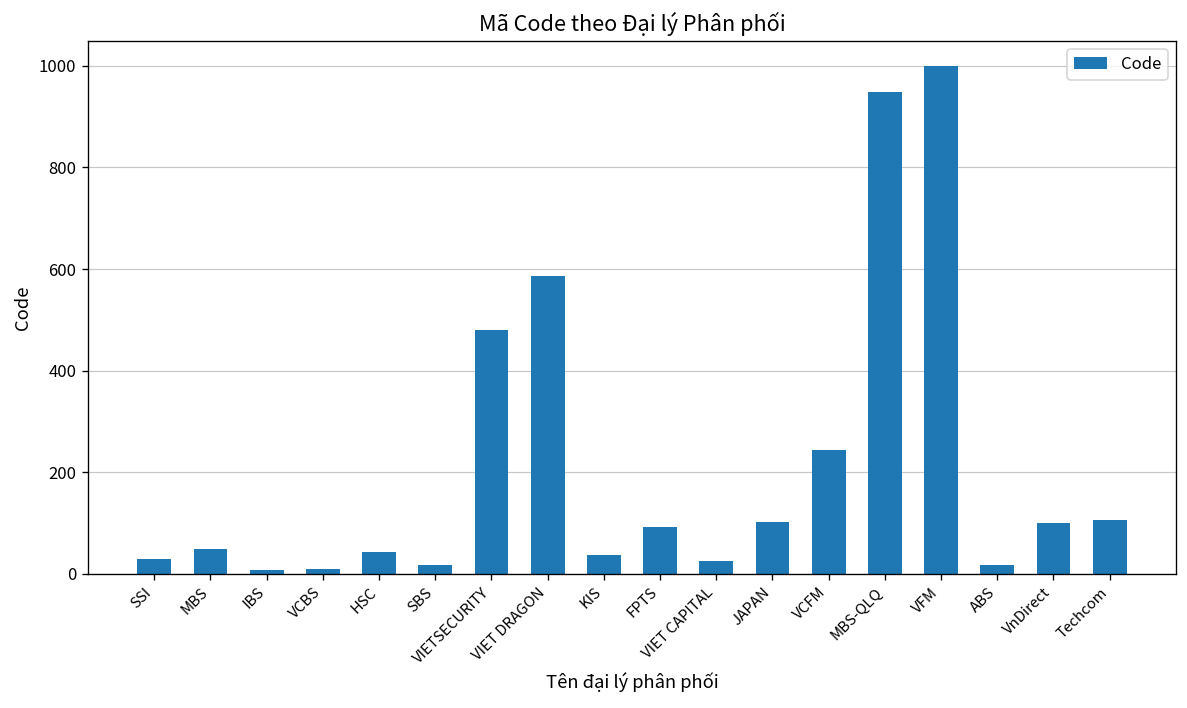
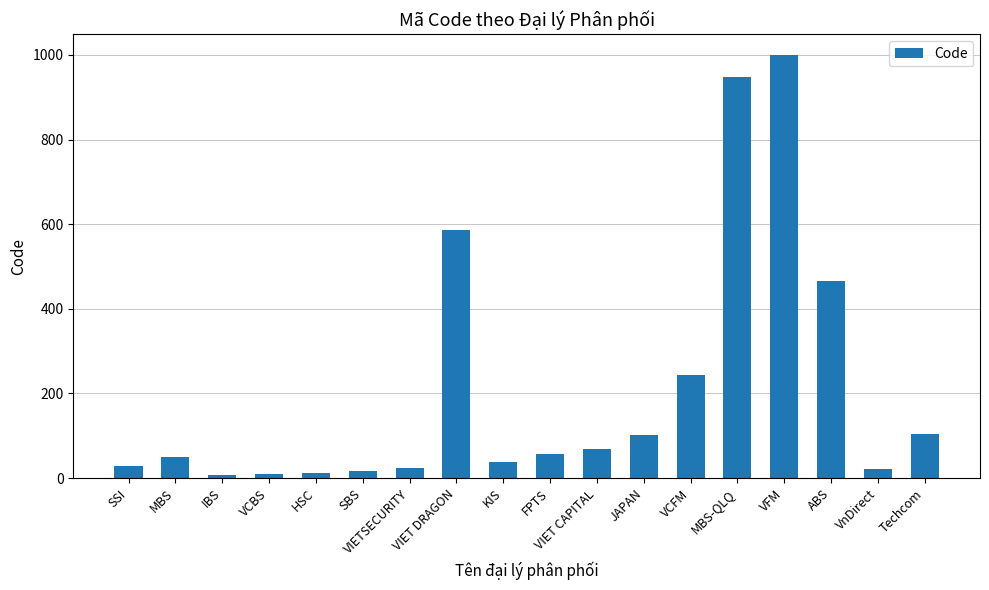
  {
    "SSI": 30,
    "MBS": 50,
    "IBS": 10,
    "VCBS": 10,
-   "HSC": 40,
+   "HSC": 10,
    "SBS": 20,
-   "VIETSECURITY": 480,
+   "VIETSECURITY": 20,
    "VIET DRAGON": 590,
    "KIS": 40,
-   "FPTS": 90,
-   "VIET CAPITAL": 20,
+   "FPTS": 60,
+   "VIET CAPITAL": 70,
    "JAPAN": 100,
    "VCFM": 240,
    "MBS-QLQ": 950,
    "VFM": 1000,
-   "ABS": 20,
-   "VnDirect": 100,
+   "ABS": 470,
+   "VnDirect": 20,
    "Techcom": 110
  }
